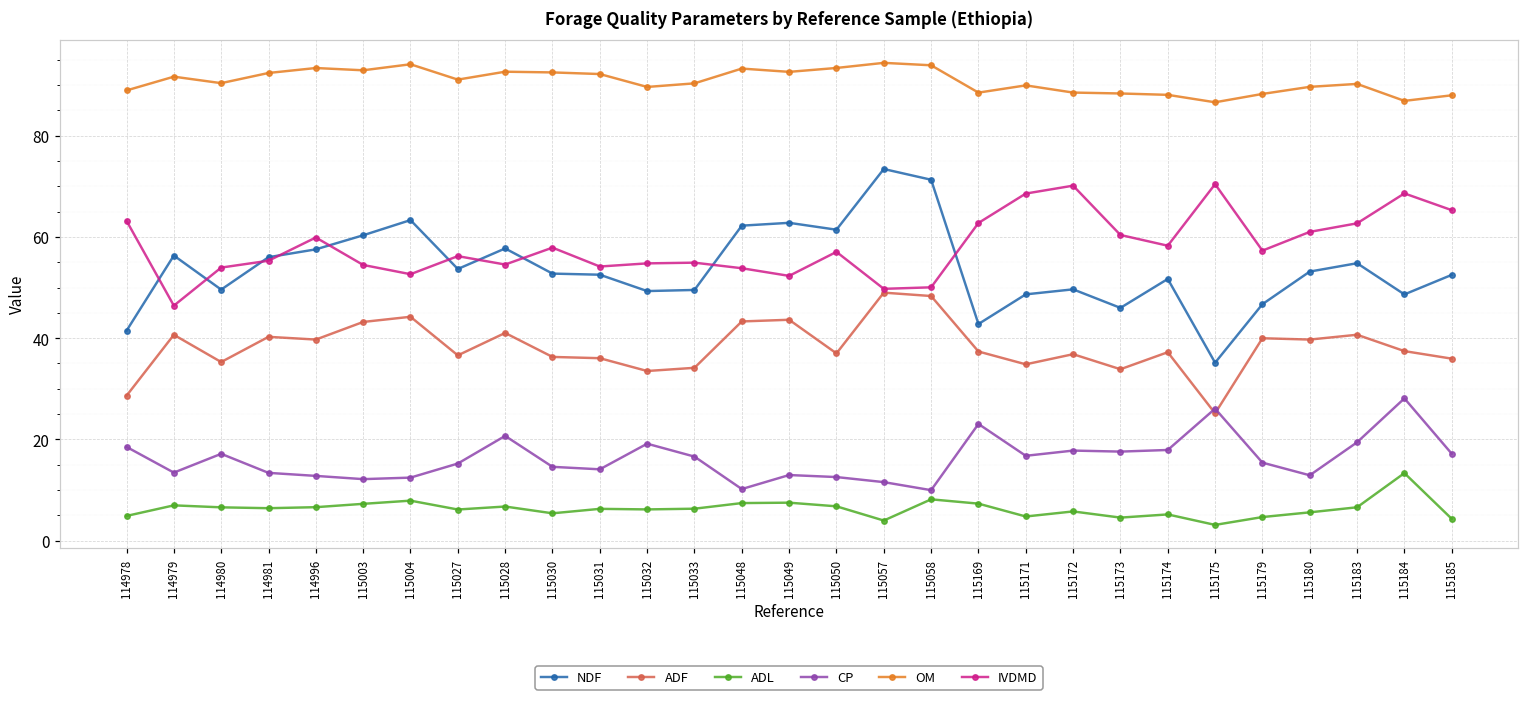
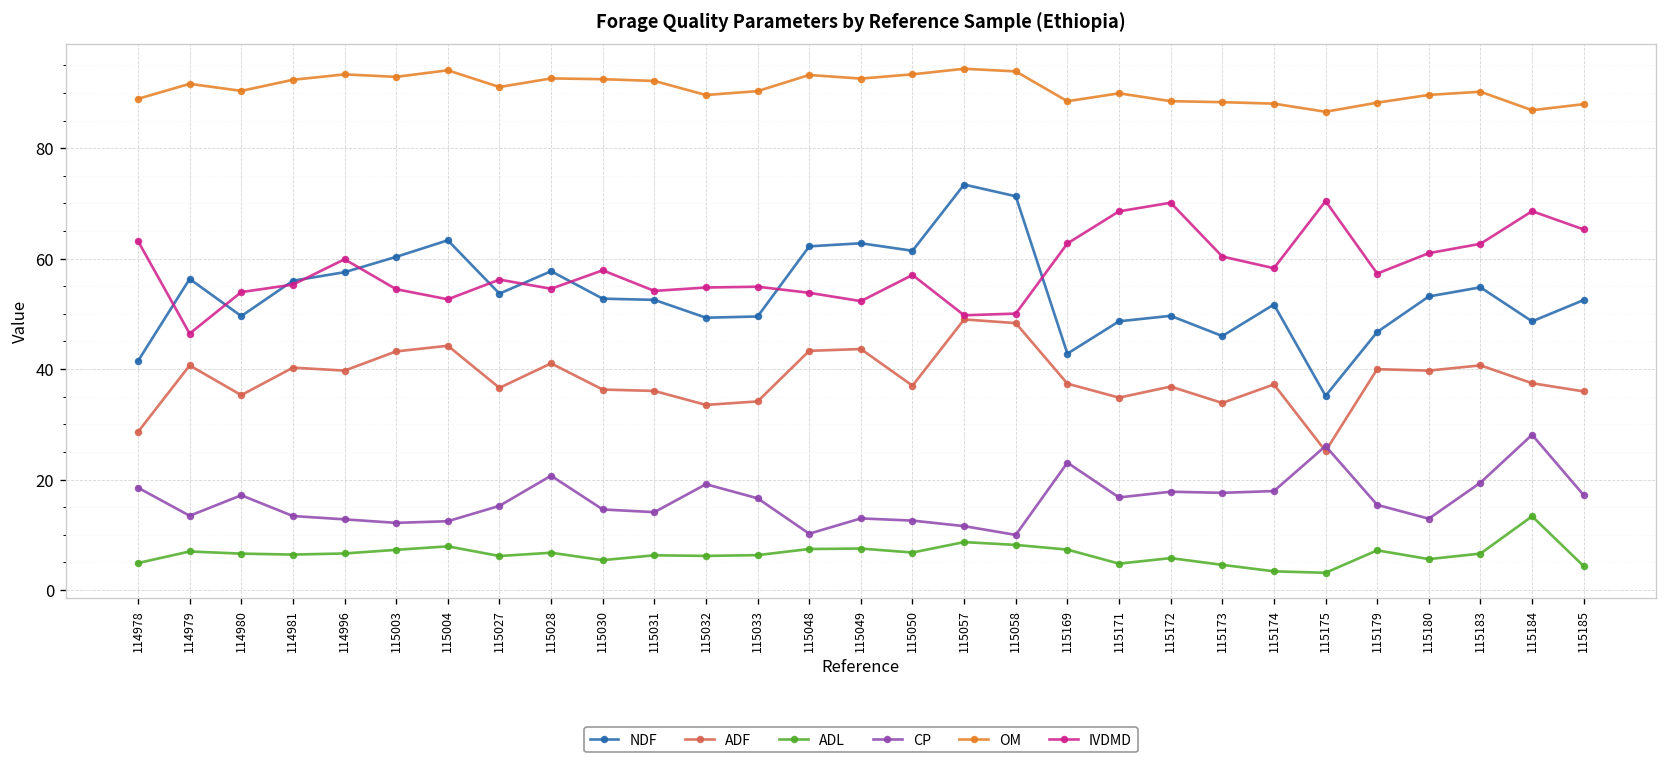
  {
    "NDF": {
      "114978": 41,
      "114979": 56,
      "114980": 50,
      "114981": 56,
      "114996": 58,
      "115003": 60,
      "115004": 63,
      "115027": 54,
      "115028": 58,
      "115030": 53,
      "115031": 53,
      "115032": 49,
      "115033": 50,
      "115048": 62,
      "115049": 63,
      "115050": 61,
      "115057": 73,
      "115058": 71,
      "115169": 43,
      "115171": 49,
      "115172": 50,
      "115173": 46,
      "115174": 52,
      "115175": 35,
      "115179": 47,
      "115180": 53,
      "115183": 55,
      "115184": 49,
      "115185": 53
    },
    "ADL": {
      "114978": 5,
      "114979": 7,
      "114980": 7,
      "114981": 6,
      "114996": 7,
      "115003": 7,
      "115004": 8,
      "115027": 6,
      "115028": 7,
      "115030": 5,
      "115031": 6,
      "115032": 6,
      "115033": 6,
      "115048": 7,
      "115049": 8,
      "115050": 7,
-     "115057": 4,
+     "115057": 9,
      "115058": 8,
      "115169": 7,
      "115171": 5,
      "115172": 6,
      "115173": 5,
-     "115174": 5,
+     "115174": 3,
      "115175": 3,
-     "115179": 5,
+     "115179": 7,
      "115180": 6,
      "115183": 7,
      "115184": 13,
      "115185": 4
    },
    "CP": {
      "114978": 19,
      "114979": 13,
      "114980": 17,
      "114981": 13,
      "114996": 13,
      "115003": 12,
      "115004": 12,
      "115027": 15,
      "115028": 21,
      "115030": 15,
      "115031": 14,
      "115032": 19,
      "115033": 17,
      "115048": 10,
      "115049": 13,
      "115050": 13,
      "115057": 12,
      "115058": 10,
      "115169": 23,
      "115171": 17,
      "115172": 18,
      "115173": 18,
      "115174": 18,
      "115175": 26,
      "115179": 15,
      "115180": 13,
      "115183": 19,
      "115184": 28,
      "115185": 17
    },
    "IVDMD": {
      "114978": 63,
      "114979": 46,
      "114980": 54,
      "114981": 55,
      "114996": 60,
      "115003": 54,
      "115004": 53,
      "115027": 56,
      "115028": 55,
      "115030": 58,
      "115031": 54,
      "115032": 55,
      "115033": 55,
      "115048": 54,
      "115049": 52,
      "115050": 57,
      "115057": 50,
      "115058": 50,
      "115169": 63,
      "115171": 69,
      "115172": 70,
      "115173": 60,
      "115174": 58,
      "115175": 70,
      "115179": 57,
      "115180": 61,
      "115183": 63,
      "115184": 69,
      "115185": 65
    }
  }
